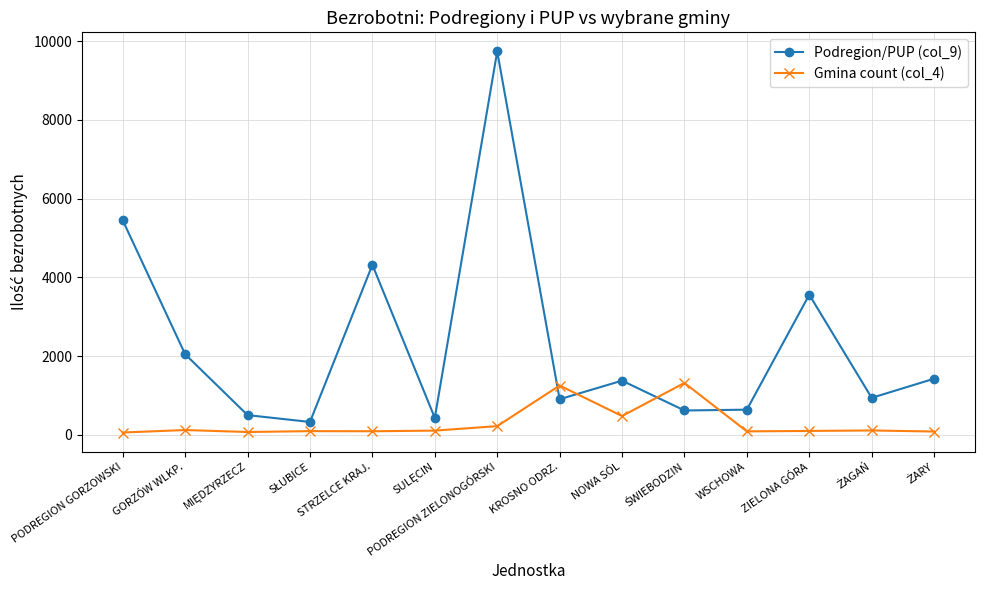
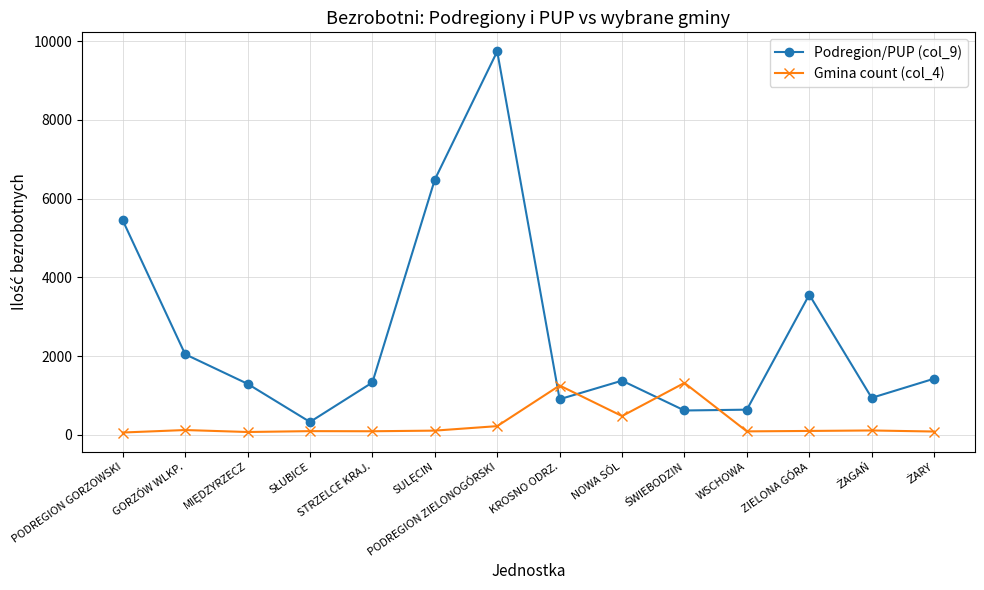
  {
    "Podregion/PUP (col_9)": {
      "PODREGION GORZOWSKI": 5400,
      "GORZÓW WLKP.": 2100,
-     "MIĘDZYRZECZ": 500,
+     "MIĘDZYRZECZ": 1300,
      "SŁUBICE": 300,
-     "STRZELCE KRAJ.": 4300,
-     "SULĘCIN": 400,
+     "STRZELCE KRAJ.": 1300,
+     "SULĘCIN": 6500,
      "PODREGION ZIELONOGÓRSKI": 9700,
      "KROSNO ODRZ.": 900,
      "NOWA SÓL": 1400,
      "ŚWIEBODZIN": 600,
      "WSCHOWA": 600,
      "ZIELONA GÓRA": 3600,
      "ŻAGAŃ": 900,
      "ŻARY": 1400
    },
    "Gmina count (col_4)": {
      "PODREGION GORZOWSKI": 100,
      "GORZÓW WLKP.": 100,
      "MIĘDZYRZECZ": 100,
      "SŁUBICE": 100,
      "STRZELCE KRAJ.": 100,
      "SULĘCIN": 100,
      "PODREGION ZIELONOGÓRSKI": 200,
      "KROSNO ODRZ.": 1300,
      "NOWA SÓL": 500,
      "ŚWIEBODZIN": 1300,
      "WSCHOWA": 100,
      "ZIELONA GÓRA": 100,
      "ŻAGAŃ": 100,
      "ŻARY": 100
    }
  }
